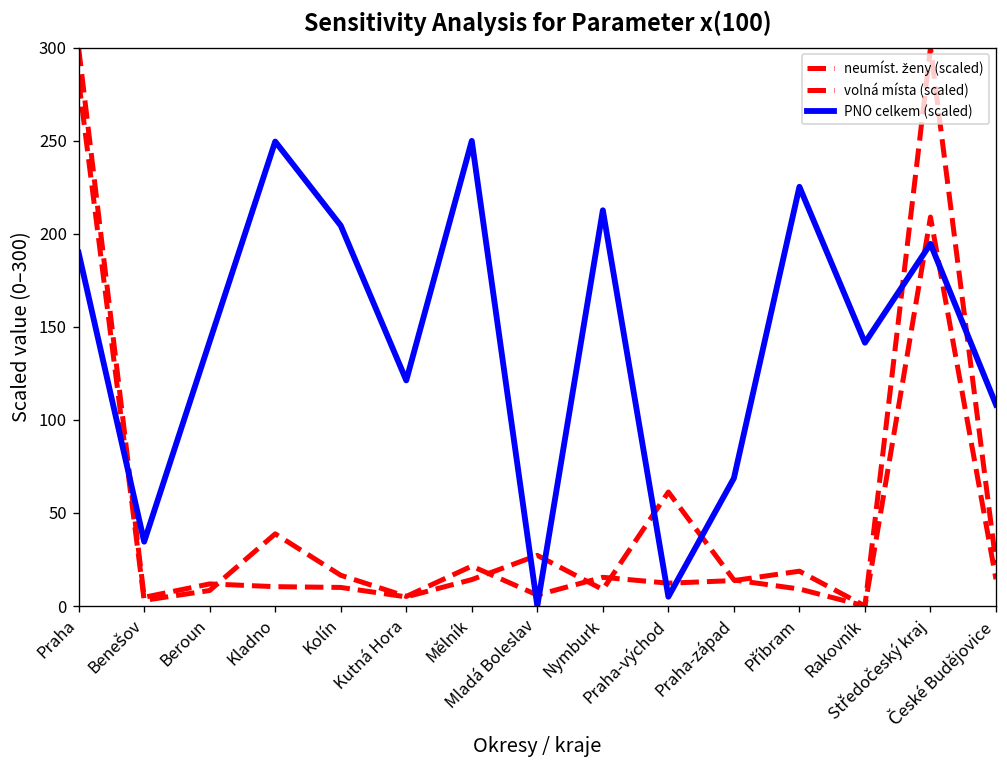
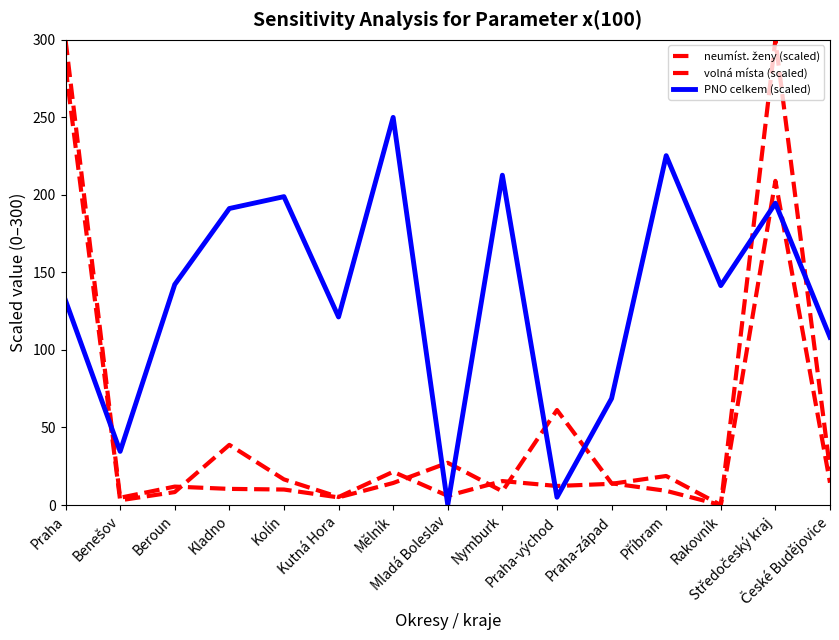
  {
    "PNO celkem (scaled)": {
-     "Praha": 190,
+     "Praha": 132,
      "Benešov": 35,
      "Beroun": 142,
-     "Kladno": 250,
-     "Kolín": 204,
+     "Kladno": 191,
+     "Kolín": 199,
      "Kutná Hora": 121,
      "Mělník": 250,
      "Mladá Boleslav": 0,
      "Nymburk": 213,
      "Praha-východ": 5,
      "Praha-západ": 69,
      "Příbram": 225,
      "Rakovník": 142,
      "Středočeský kraj": 195,
      "České Budějovice": 108
    }
  }
